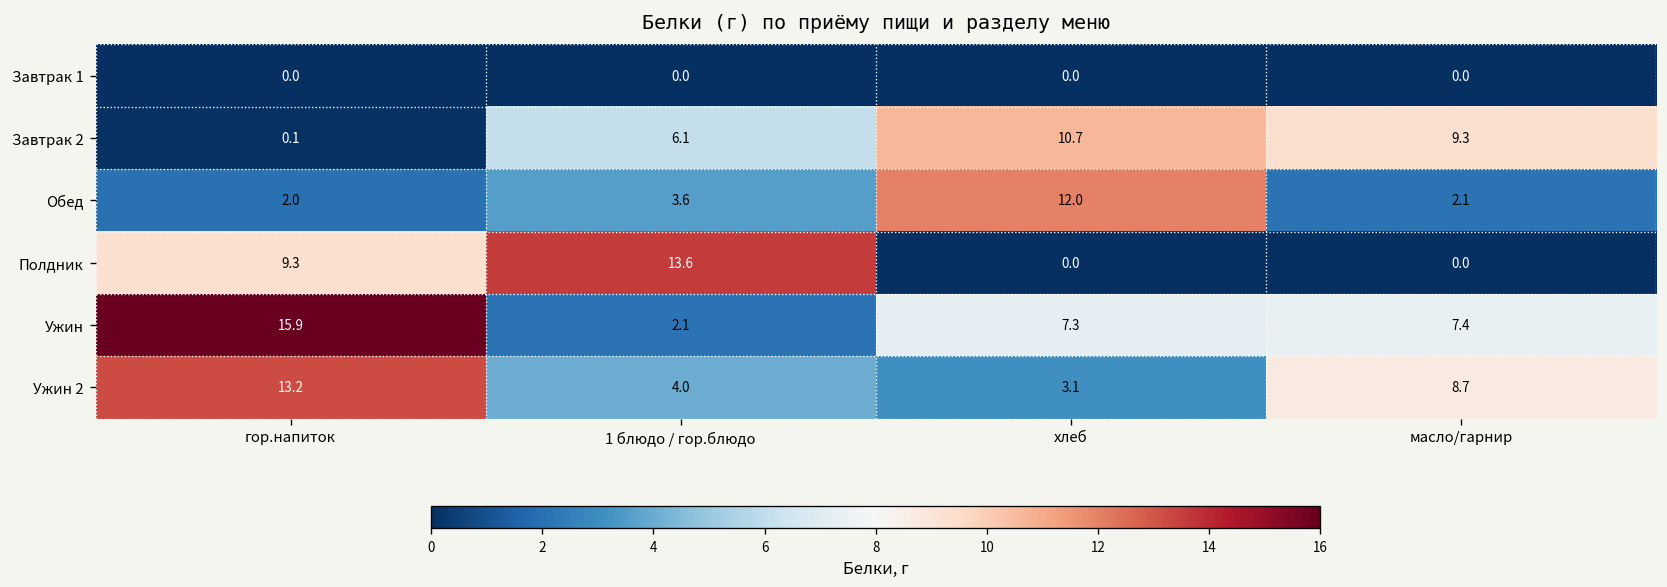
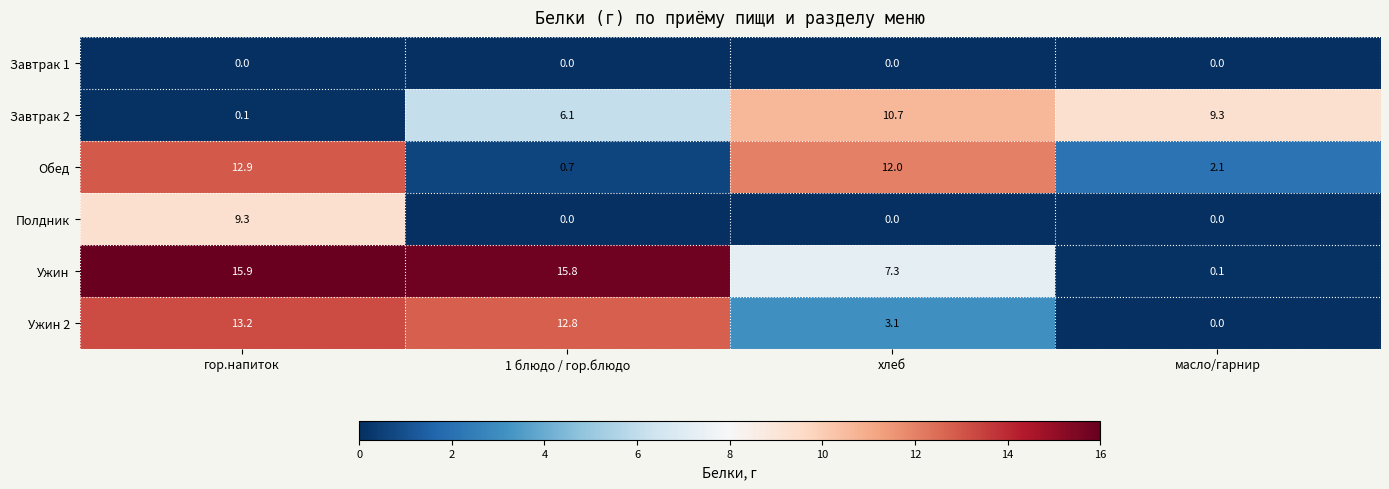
  {
    "Завтрак 1": {
      "гор.напиток": 0.0,
      "1 блюдо / гор.блюдо": 0.0,
      "хлеб": 0.0,
      "масло/гарнир": 0.0
    },
    "Завтрак 2": {
      "гор.напиток": 0.1,
      "1 блюдо / гор.блюдо": 6.1,
      "хлеб": 10.7,
      "масло/гарнир": 9.3
    },
    "Обед": {
-     "гор.напиток": 2.0,
-     "1 блюдо / гор.блюдо": 3.6,
+     "гор.напиток": 12.9,
+     "1 блюдо / гор.блюдо": 0.7,
      "хлеб": 12.0,
      "масло/гарнир": 2.1
    },
    "Полдник": {
      "гор.напиток": 9.3,
-     "1 блюдо / гор.блюдо": 13.6,
+     "1 блюдо / гор.блюдо": 0.0,
      "хлеб": 0.0,
      "масло/гарнир": 0.0
    },
    "Ужин": {
      "гор.напиток": 15.9,
-     "1 блюдо / гор.блюдо": 2.1,
+     "1 блюдо / гор.блюдо": 15.8,
      "хлеб": 7.3,
-     "масло/гарнир": 7.4
+     "масло/гарнир": 0.1
    },
    "Ужин 2": {
      "гор.напиток": 13.2,
-     "1 блюдо / гор.блюдо": 4.0,
+     "1 блюдо / гор.блюдо": 12.8,
      "хлеб": 3.1,
-     "масло/гарнир": 8.7
+     "масло/гарнир": 0.0
    }
  }
